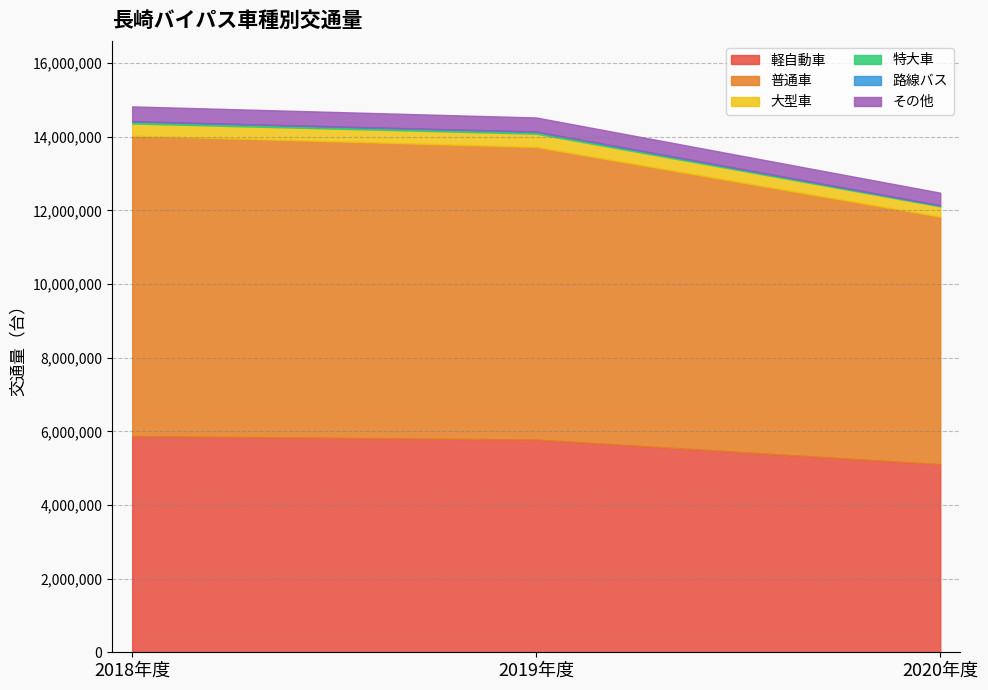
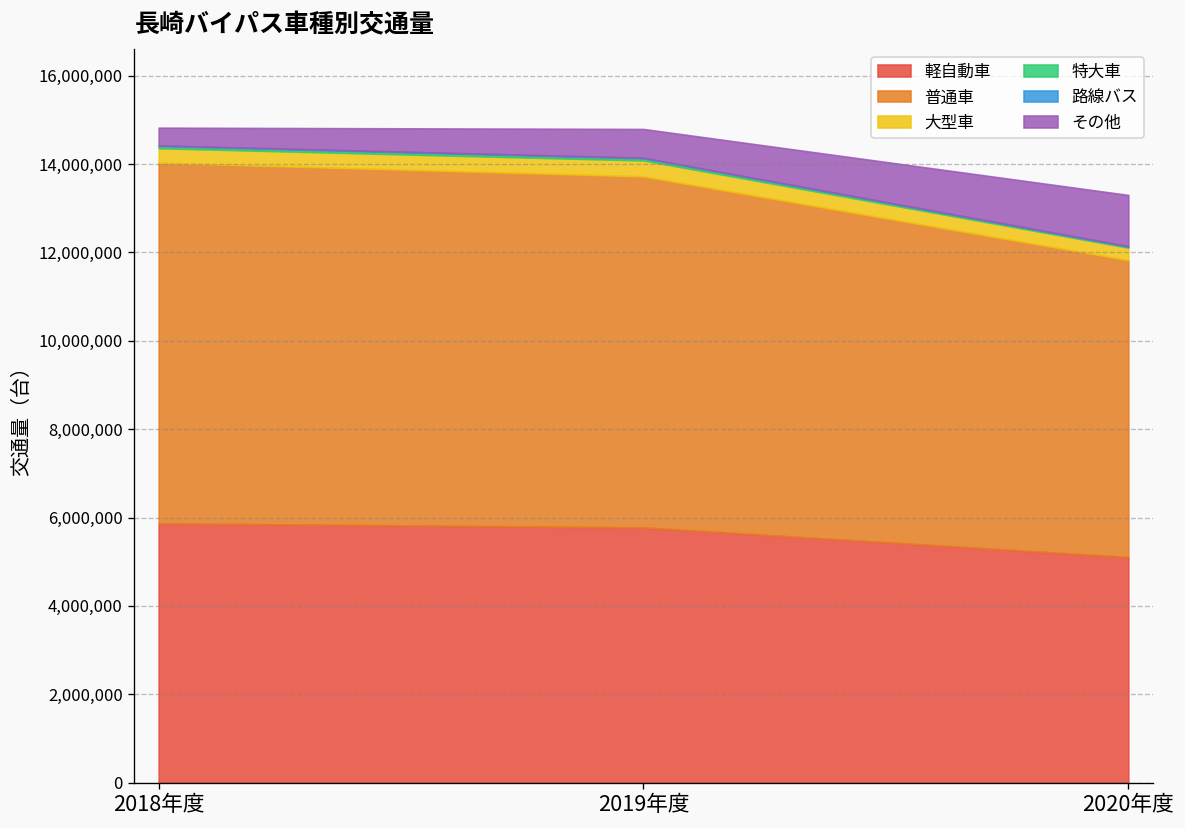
  {
    "その他": {
      "2018年度": "400,000",
-     "2019年度": "400,000",
-     "2020年度": "300,000"
+     "2019年度": "700,000",
+     "2020年度": "1,200,000"
    }
  }
